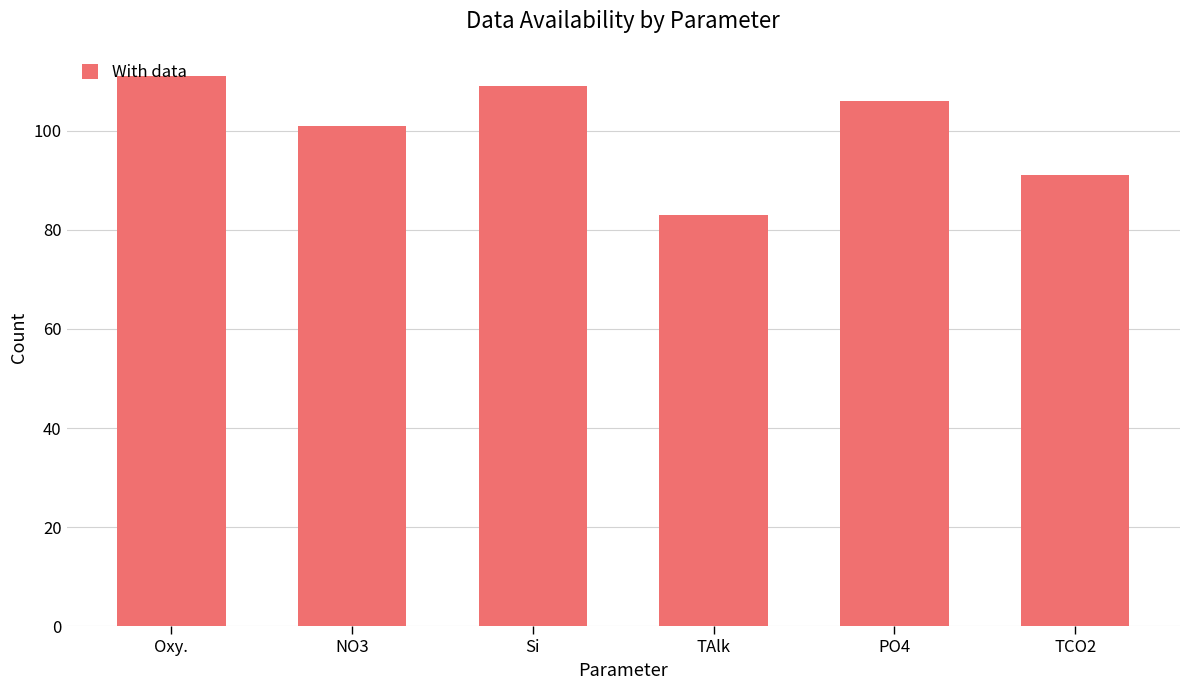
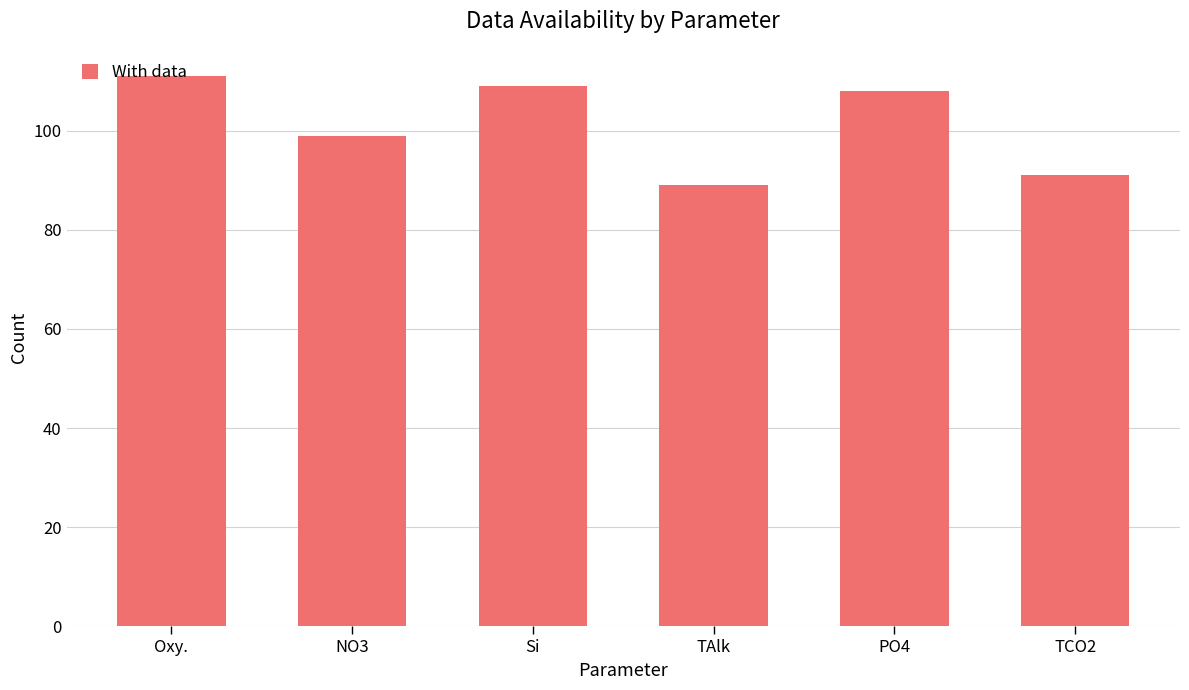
  {
    "Oxy.": 111,
-   "NO3": 101,
+   "NO3": 99,
    "Si": 109,
-   "TAlk": 83,
-   "PO4": 106,
+   "TAlk": 89,
+   "PO4": 108,
    "TCO2": 91
  }
